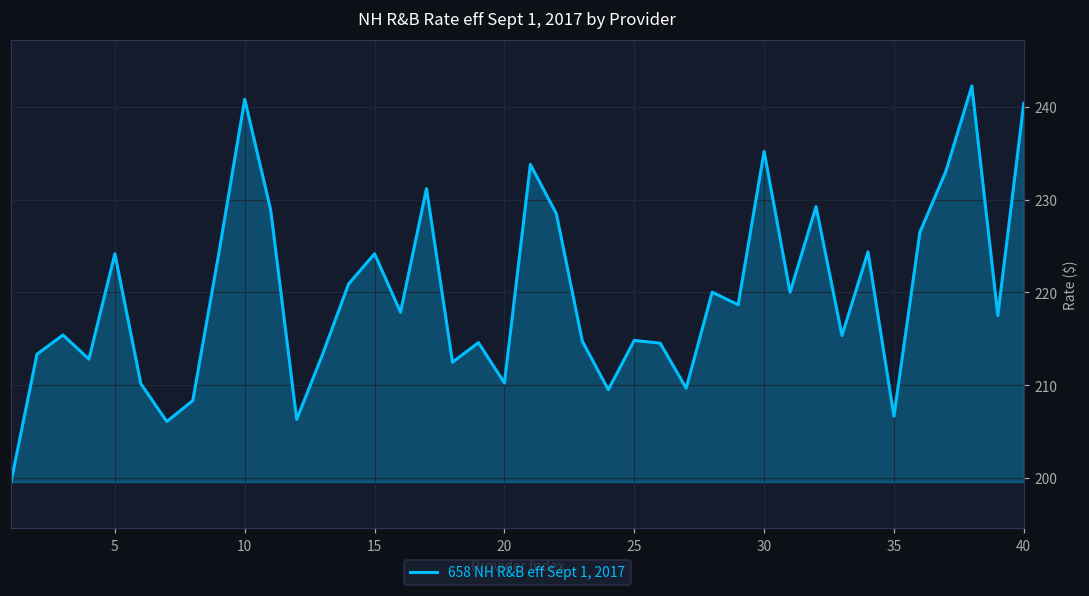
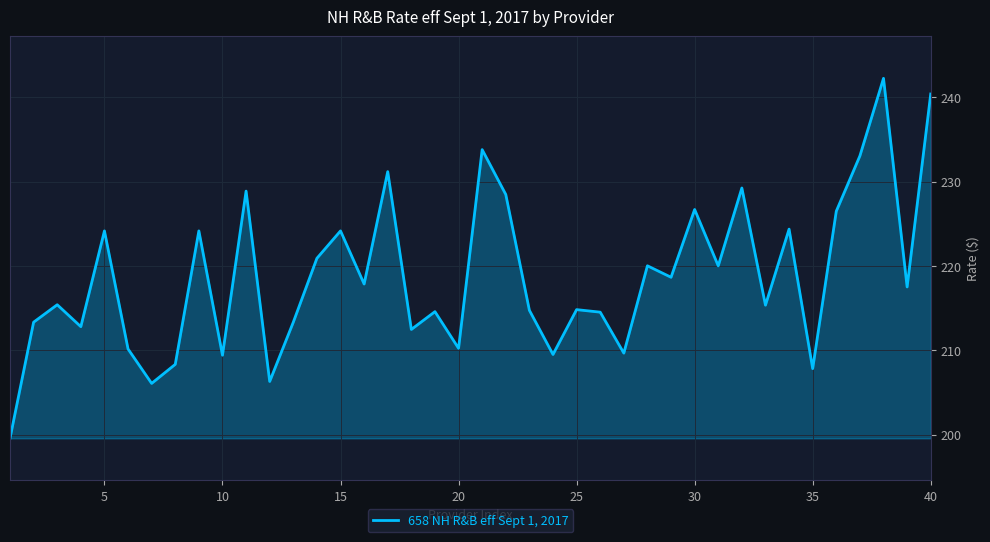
  {
    "5": 224,
-   "10": 241,
+   "10": 209,
    "15": 224,
    "20": 210,
    "25": 215,
-   "30": 235,
-   "35": 207,
+   "30": 227,
+   "35": 208,
    "40": 240
  }
